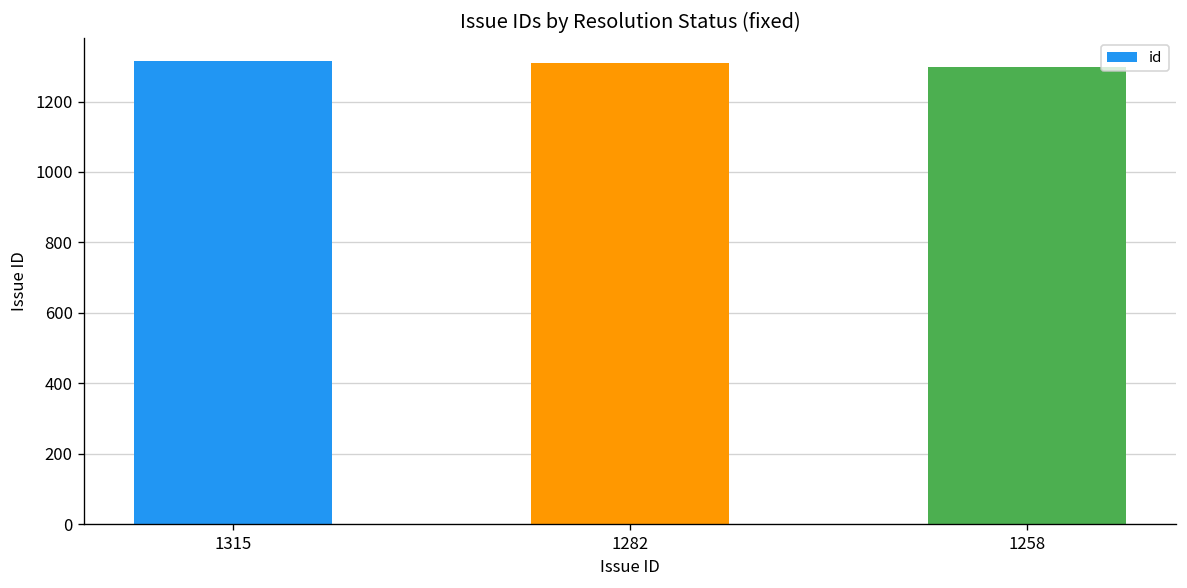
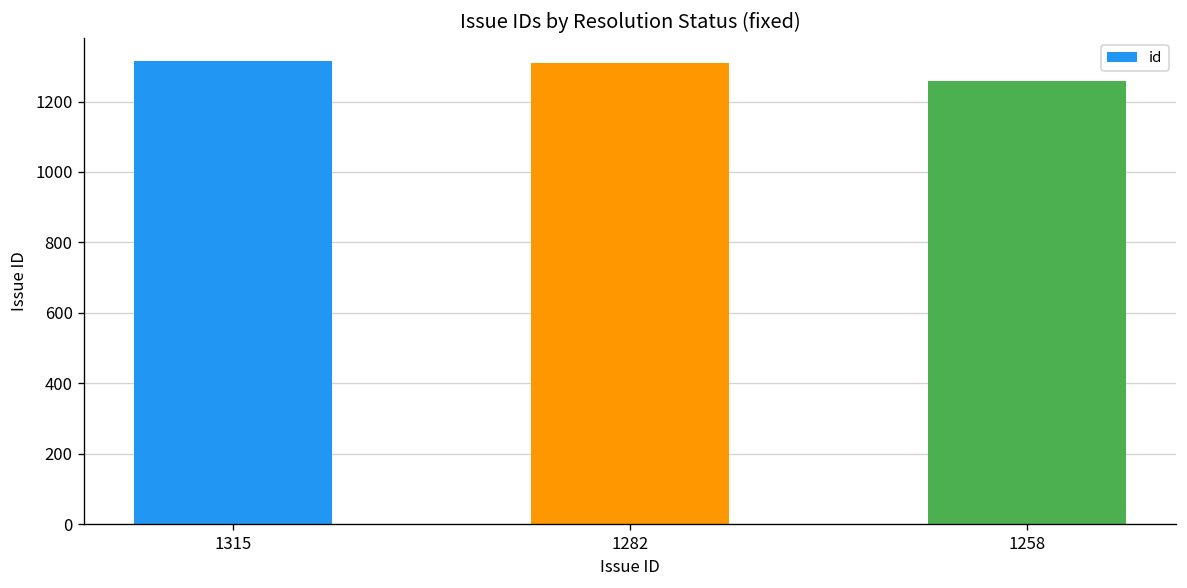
  {
    "1315": 1320,
    "1282": 1310,
-   "1258": 1300
+   "1258": 1260
  }
